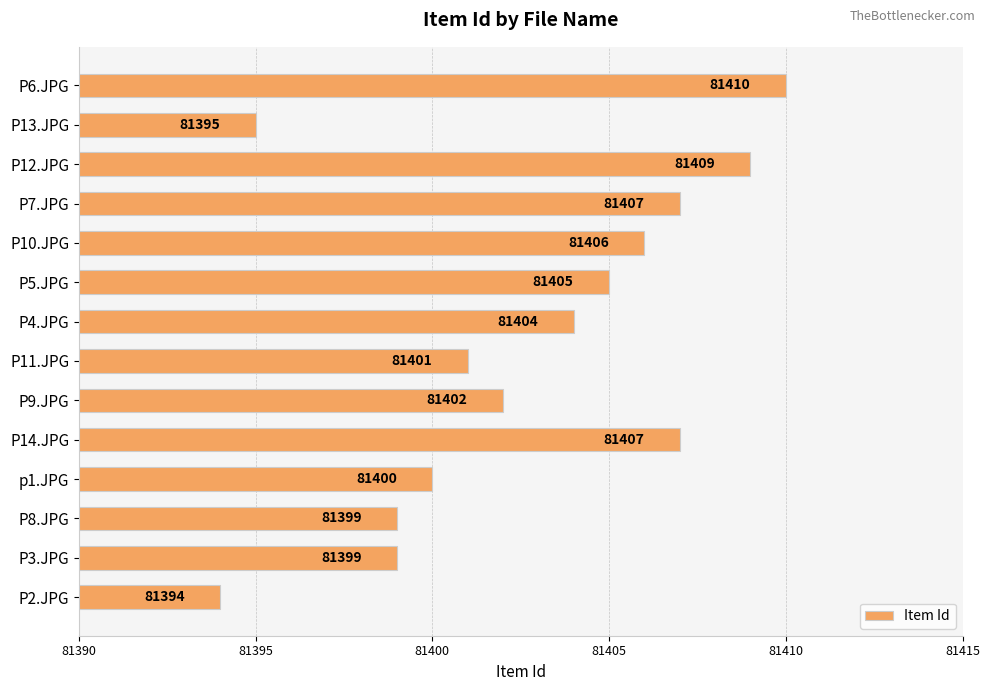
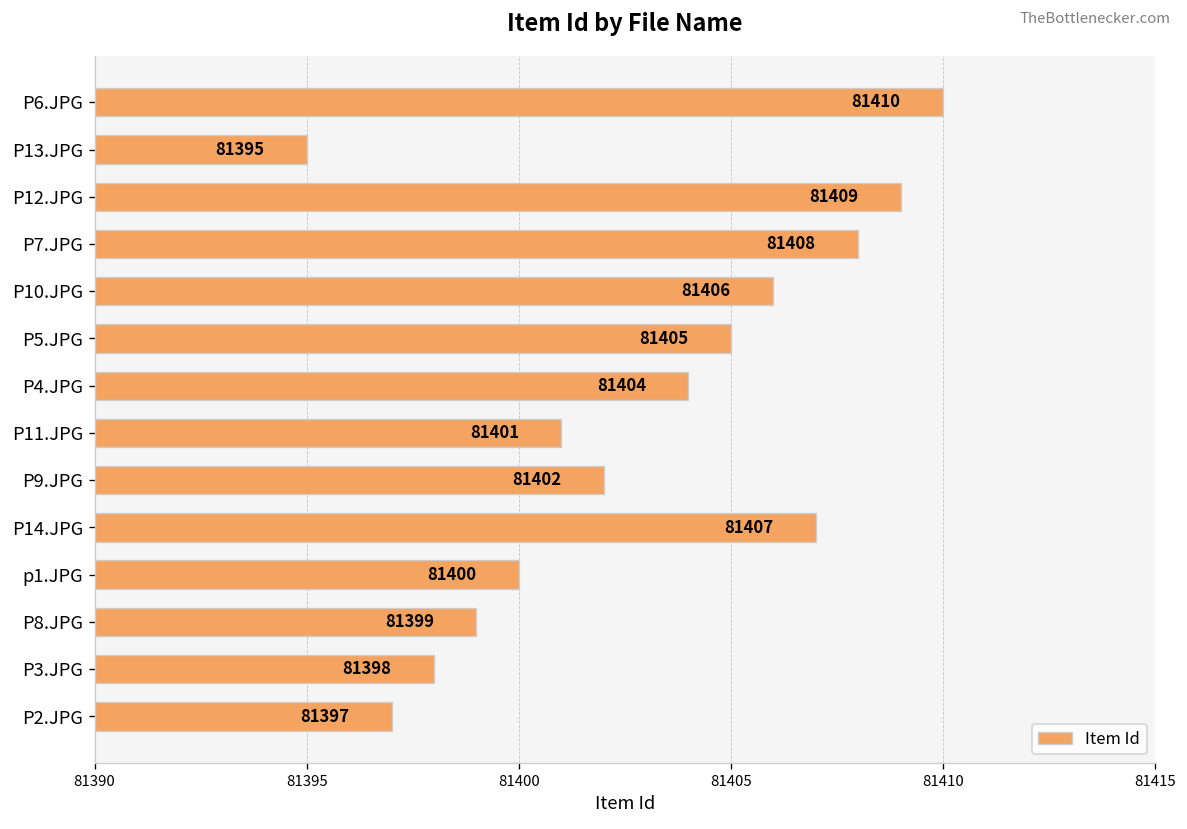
  {
    "P6.JPG": 81410,
    "P13.JPG": 81395,
    "P12.JPG": 81409,
-   "P7.JPG": 81407,
+   "P7.JPG": 81408,
    "P10.JPG": 81406,
    "P5.JPG": 81405,
    "P4.JPG": 81404,
    "P11.JPG": 81401,
    "P9.JPG": 81402,
    "P14.JPG": 81407,
    "p1.JPG": 81400,
    "P8.JPG": 81399,
-   "P3.JPG": 81399,
-   "P2.JPG": 81394
+   "P3.JPG": 81398,
+   "P2.JPG": 81397
  }
